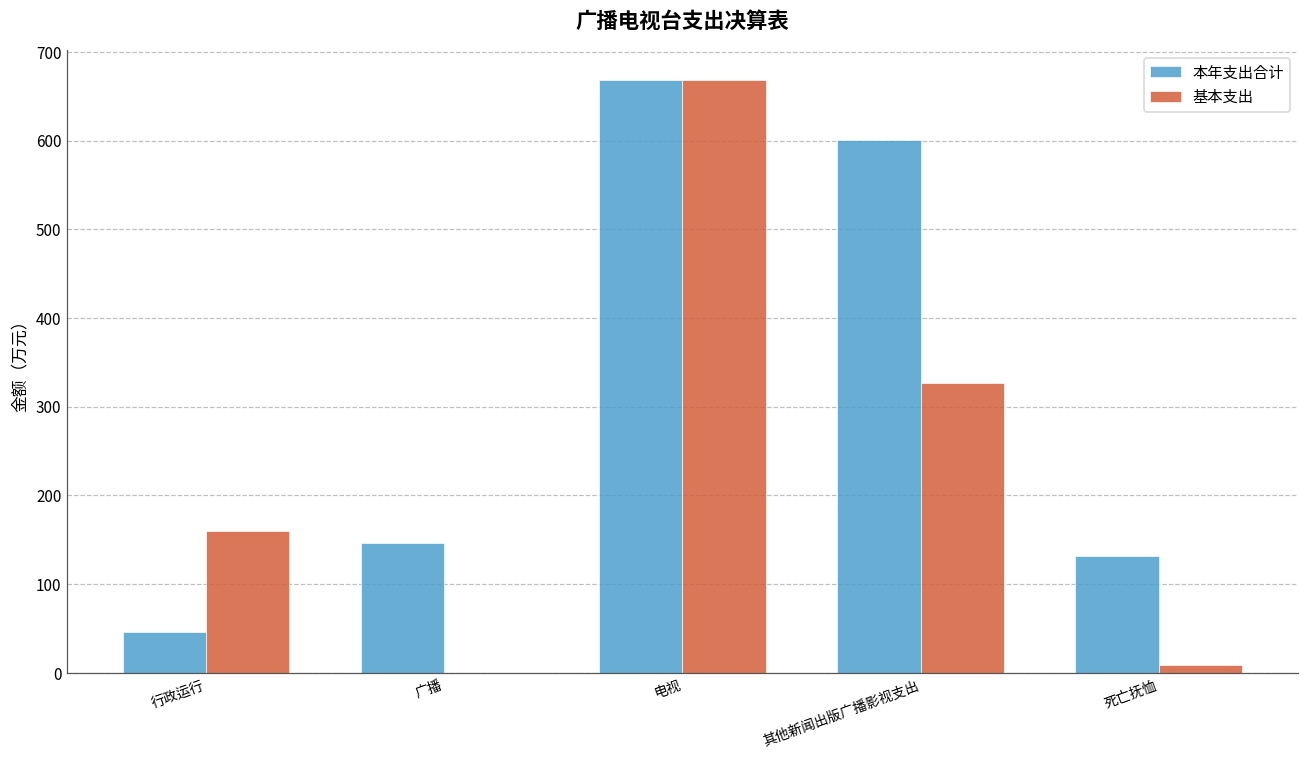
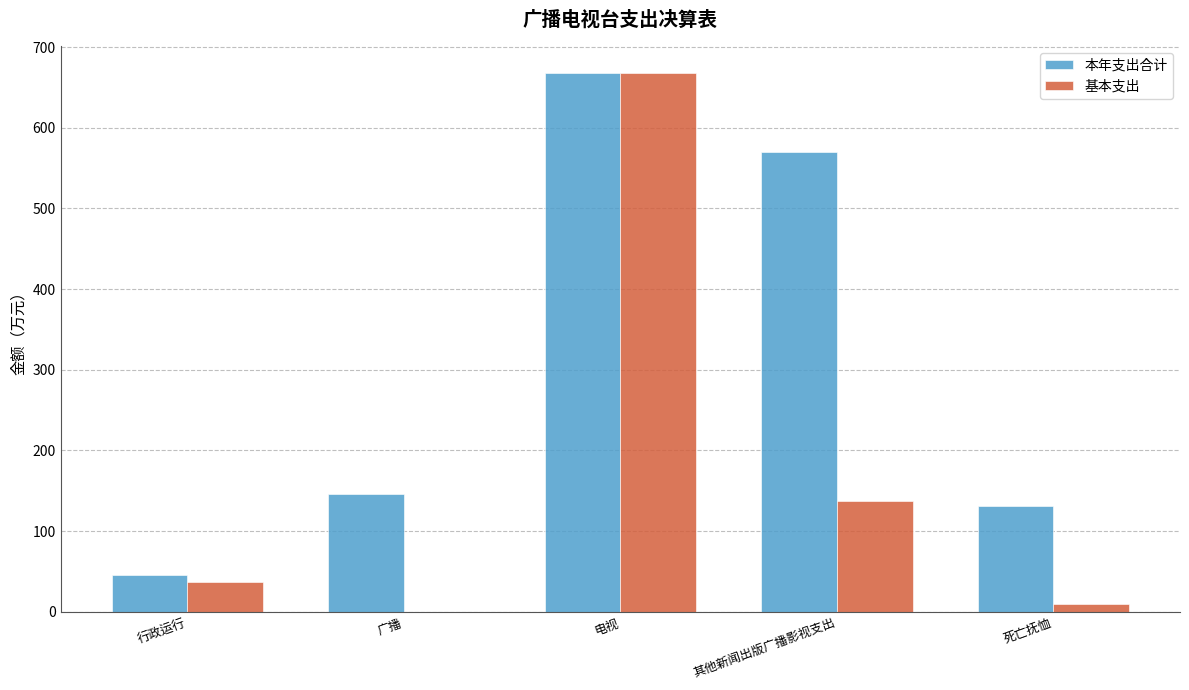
  {
    "本年支出合计": {
      "行政运行": 50,
      "广播": 150,
      "电视": 670,
-     "其他新闻出版广播影视支出": 600,
+     "其他新闻出版广播影视支出": 570,
      "死亡抚恤": 130
    },
    "基本支出": {
-     "行政运行": 160,
+     "行政运行": 40,
      "广播": 0,
      "电视": 670,
-     "其他新闻出版广播影视支出": 330,
+     "其他新闻出版广播影视支出": 140,
      "死亡抚恤": 10
    }
  }
